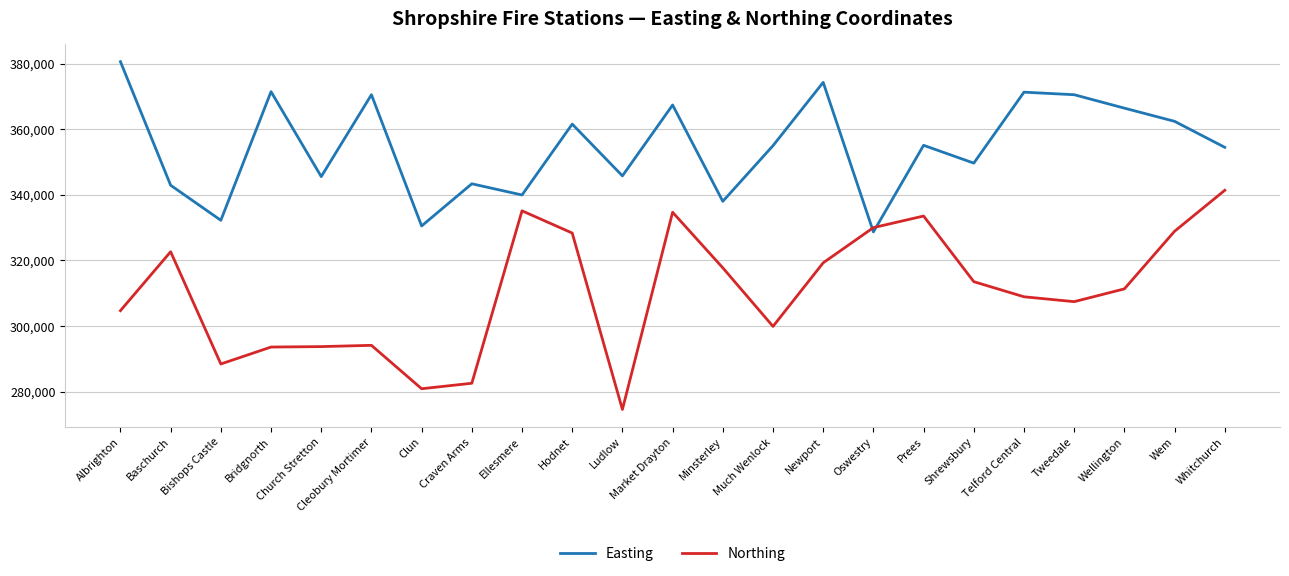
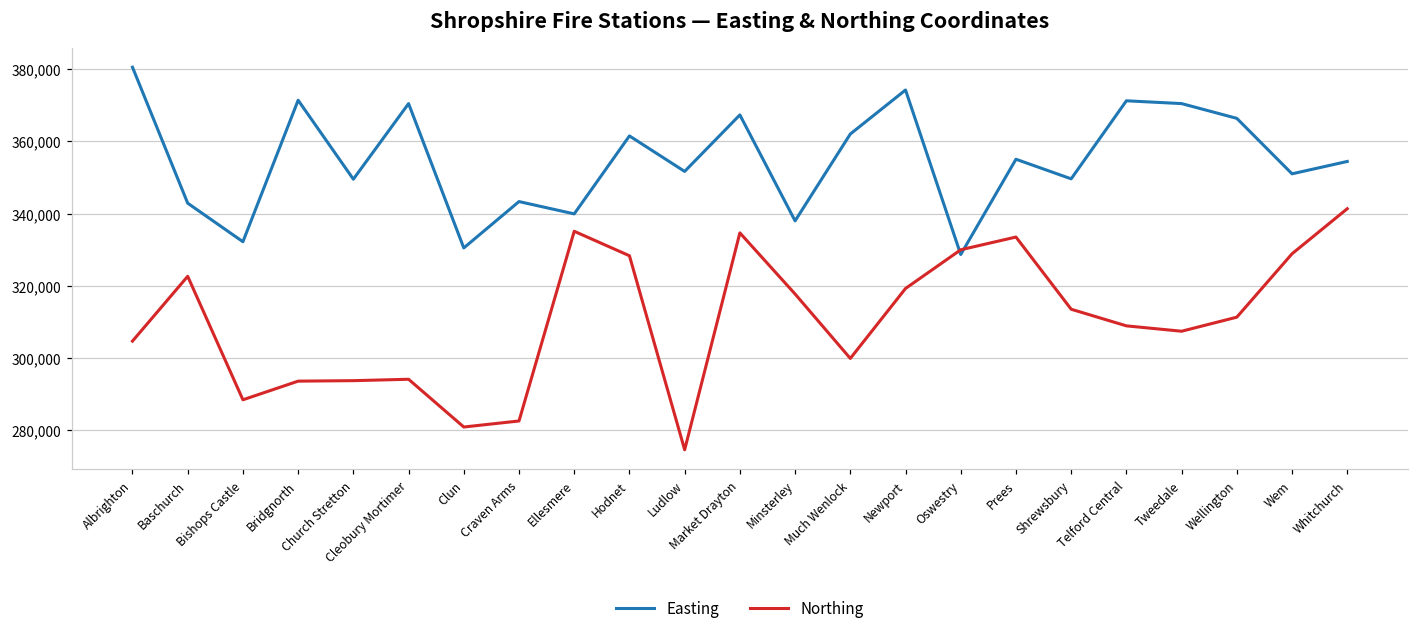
  {
    "Easting": {
      "Albrighton": "381,000",
      "Baschurch": "343,000",
      "Bishops Castle": "332,000",
      "Bridgnorth": "371,000",
-     "Church Stretton": "346,000",
+     "Church Stretton": "350,000",
      "Cleobury Mortimer": "370,000",
      "Clun": "330,000",
      "Craven Arms": "343,000",
      "Ellesmere": "340,000",
      "Hodnet": "362,000",
-     "Ludlow": "346,000",
+     "Ludlow": "352,000",
      "Market Drayton": "367,000",
      "Minsterley": "338,000",
-     "Much Wenlock": "355,000",
+     "Much Wenlock": "362,000",
      "Newport": "374,000",
      "Oswestry": "329,000",
      "Prees": "355,000",
      "Shrewsbury": "350,000",
      "Telford Central": "371,000",
      "Tweedale": "370,000",
      "Wellington": "366,000",
-     "Wem": "362,000",
+     "Wem": "351,000",
      "Whitchurch": "354,000"
    },
    "Northing": {
      "Albrighton": "305,000",
      "Baschurch": "323,000",
      "Bishops Castle": "288,000",
      "Bridgnorth": "294,000",
      "Church Stretton": "294,000",
      "Cleobury Mortimer": "294,000",
      "Clun": "281,000",
      "Craven Arms": "283,000",
      "Ellesmere": "335,000",
      "Hodnet": "328,000",
      "Ludlow": "275,000",
      "Market Drayton": "335,000",
      "Minsterley": "318,000",
      "Much Wenlock": "300,000",
      "Newport": "319,000",
      "Oswestry": "330,000",
      "Prees": "334,000",
      "Shrewsbury": "314,000",
      "Telford Central": "309,000",
      "Tweedale": "307,000",
      "Wellington": "311,000",
      "Wem": "329,000",
      "Whitchurch": "341,000"
    }
  }
